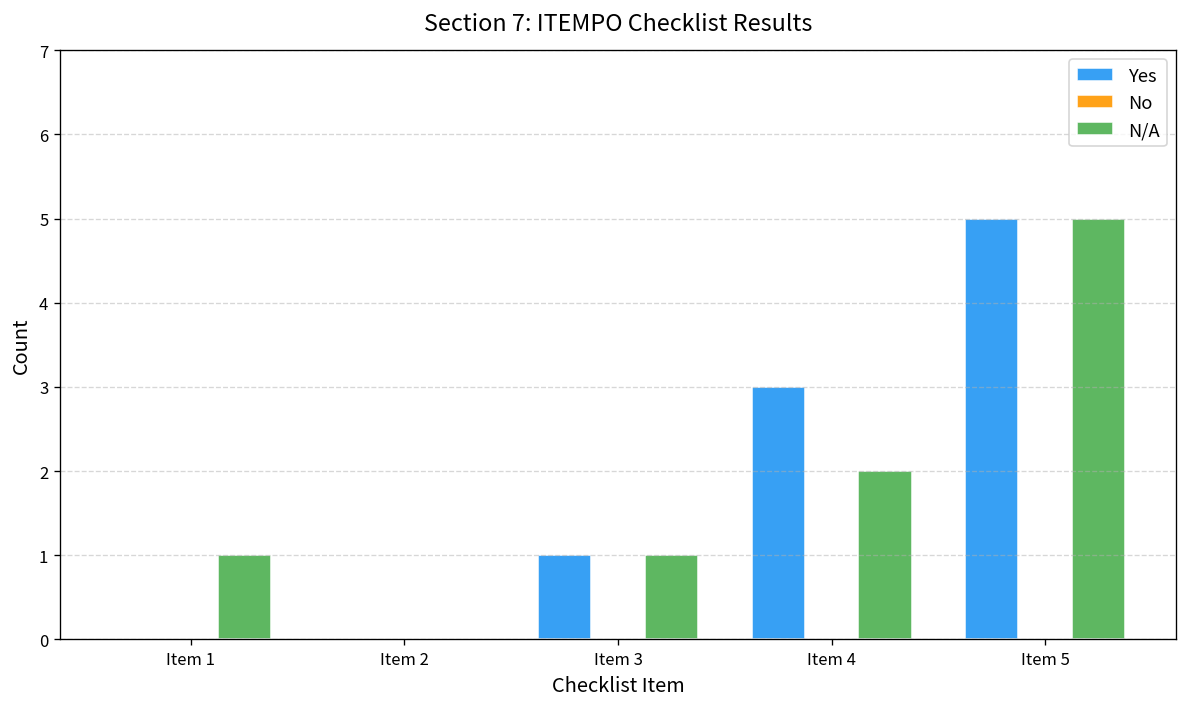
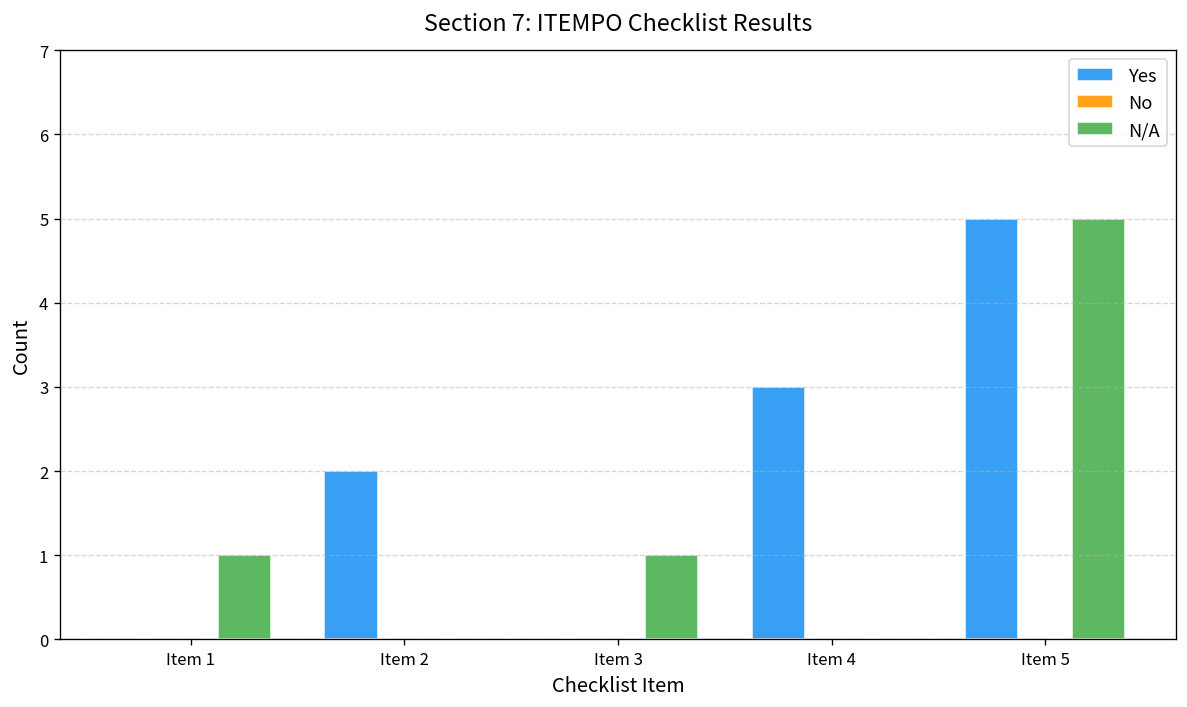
  {
    "Yes": {
      "Item 1": 0,
-     "Item 2": 0,
-     "Item 3": 1,
+     "Item 2": 2,
+     "Item 3": 0,
      "Item 4": 3,
      "Item 5": 5
    },
    "No": {
      "Item 1": 0,
      "Item 2": 0,
      "Item 3": 0,
      "Item 4": 0,
      "Item 5": 0
    },
    "N/A": {
      "Item 1": 1,
      "Item 2": 0,
      "Item 3": 1,
-     "Item 4": 2,
+     "Item 4": 0,
      "Item 5": 5
    }
  }
